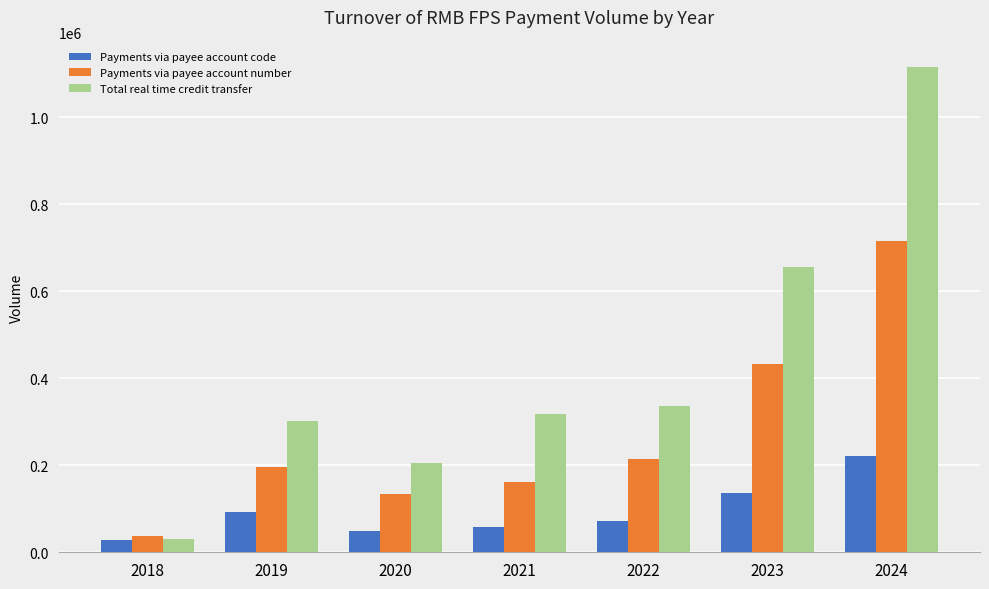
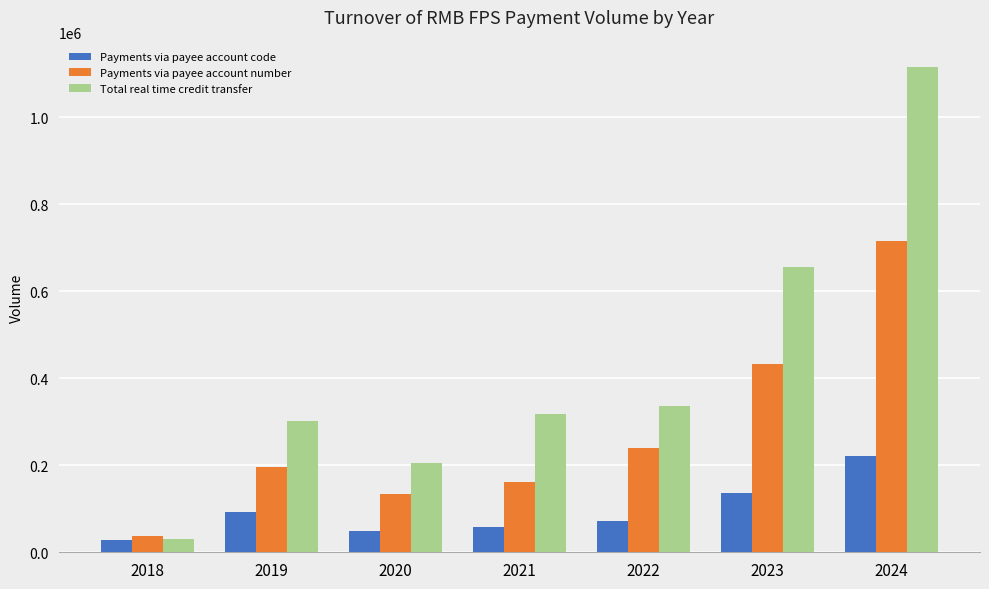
  {
    "Payments via payee account code": {
      "2018": 30000,
      "2019": 90000,
      "2020": 50000,
      "2021": 60000,
      "2022": 70000,
      "2023": 140000,
      "2024": 220000
    },
    "Payments via payee account number": {
      "2018": 40000,
      "2019": 200000,
      "2020": 130000,
      "2021": 160000,
-     "2022": 210000,
+     "2022": 240000,
      "2023": 430000,
      "2024": 720000
    },
    "Total real time credit transfer": {
      "2018": 30000,
      "2019": 300000,
      "2020": 210000,
      "2021": 320000,
      "2022": 340000,
      "2023": 660000,
      "2024": 1120000
    }
  }
